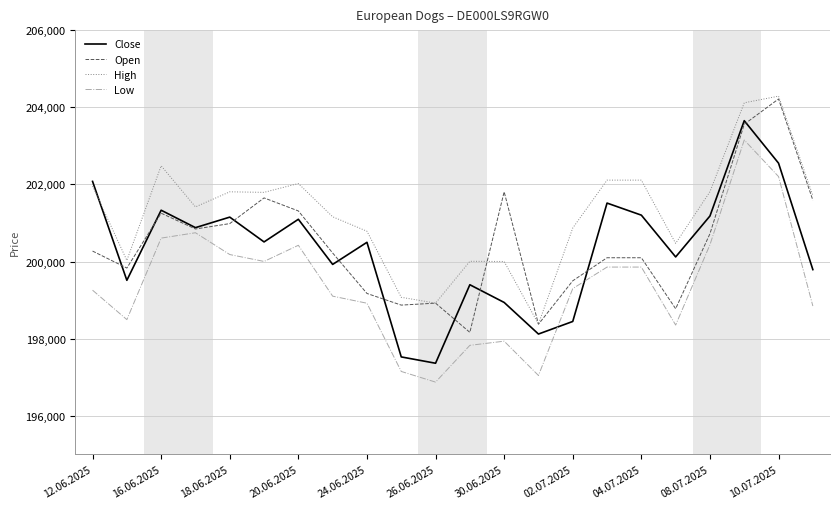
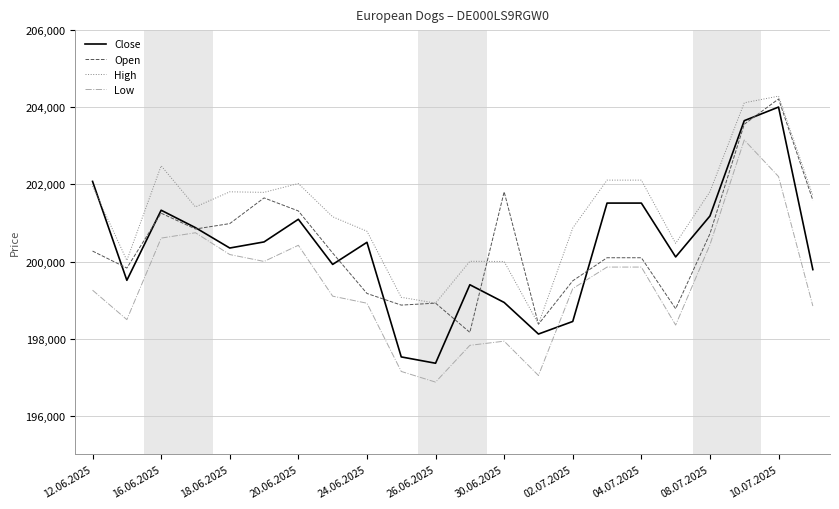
  {
    "Close": {
      "12.06.2025": "202,100",
      "16.06.2025": "201,300",
-     "18.06.2025": "201,200",
+     "18.06.2025": "200,400",
      "20.06.2025": "201,100",
      "24.06.2025": "200,500",
      "26.06.2025": "197,400",
      "30.06.2025": "198,900",
      "02.07.2025": "198,400",
-     "04.07.2025": "201,200",
+     "04.07.2025": "201,500",
      "08.07.2025": "201,200",
-     "10.07.2025": "202,600"
+     "10.07.2025": "204,000"
    },
    "Open": {
      "12.06.2025": "200,300",
      "16.06.2025": "201,300",
      "18.06.2025": "201,000",
      "20.06.2025": "201,300",
      "24.06.2025": "199,200",
      "30.06.2025": "201,800",
      "02.07.2025": "199,500",
      "04.07.2025": "200,100",
      "08.07.2025": "200,700",
      "10.07.2025": "204,200"
    }
  }
